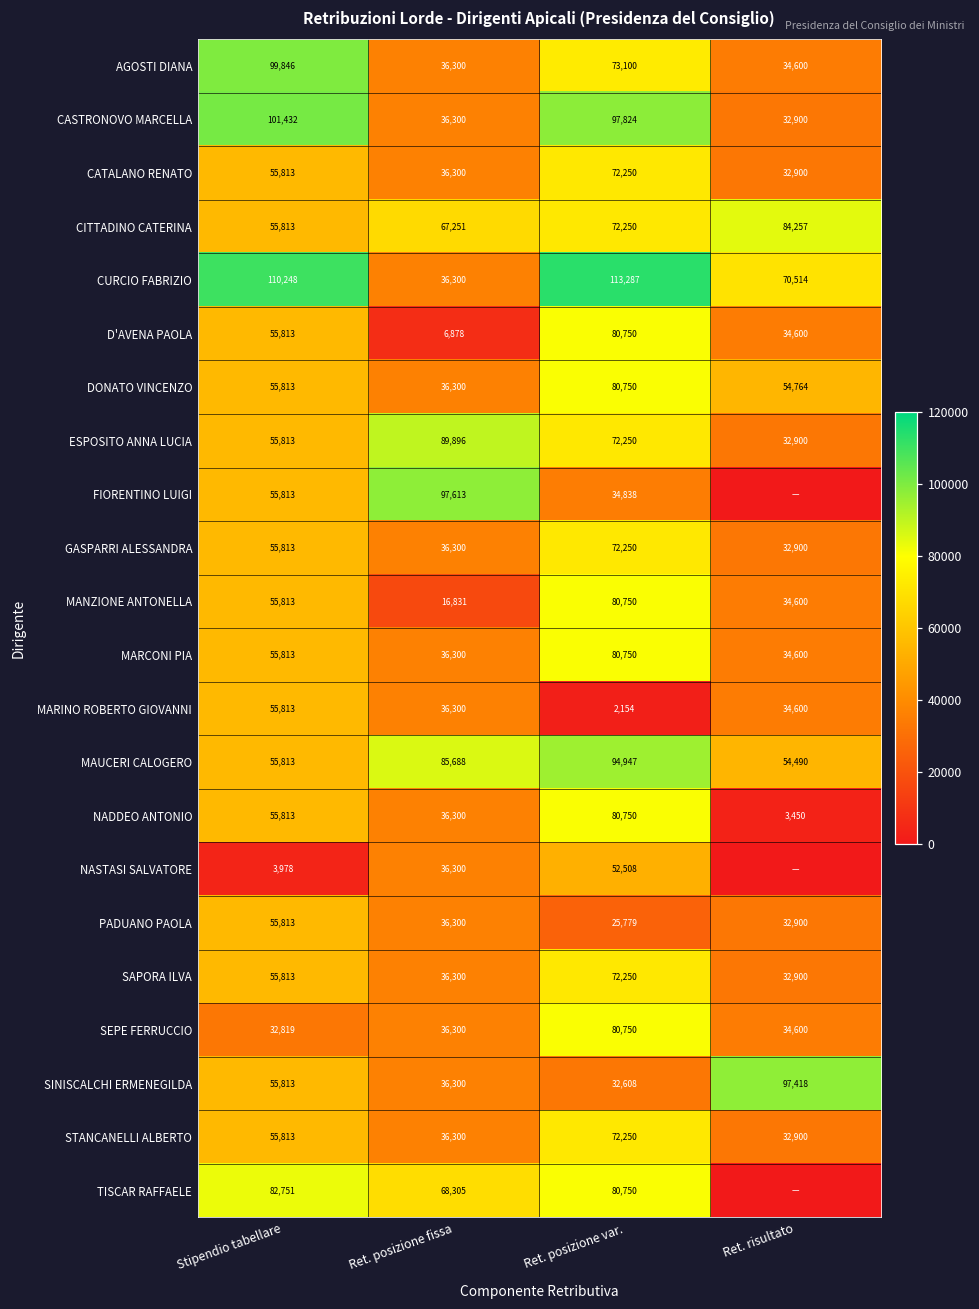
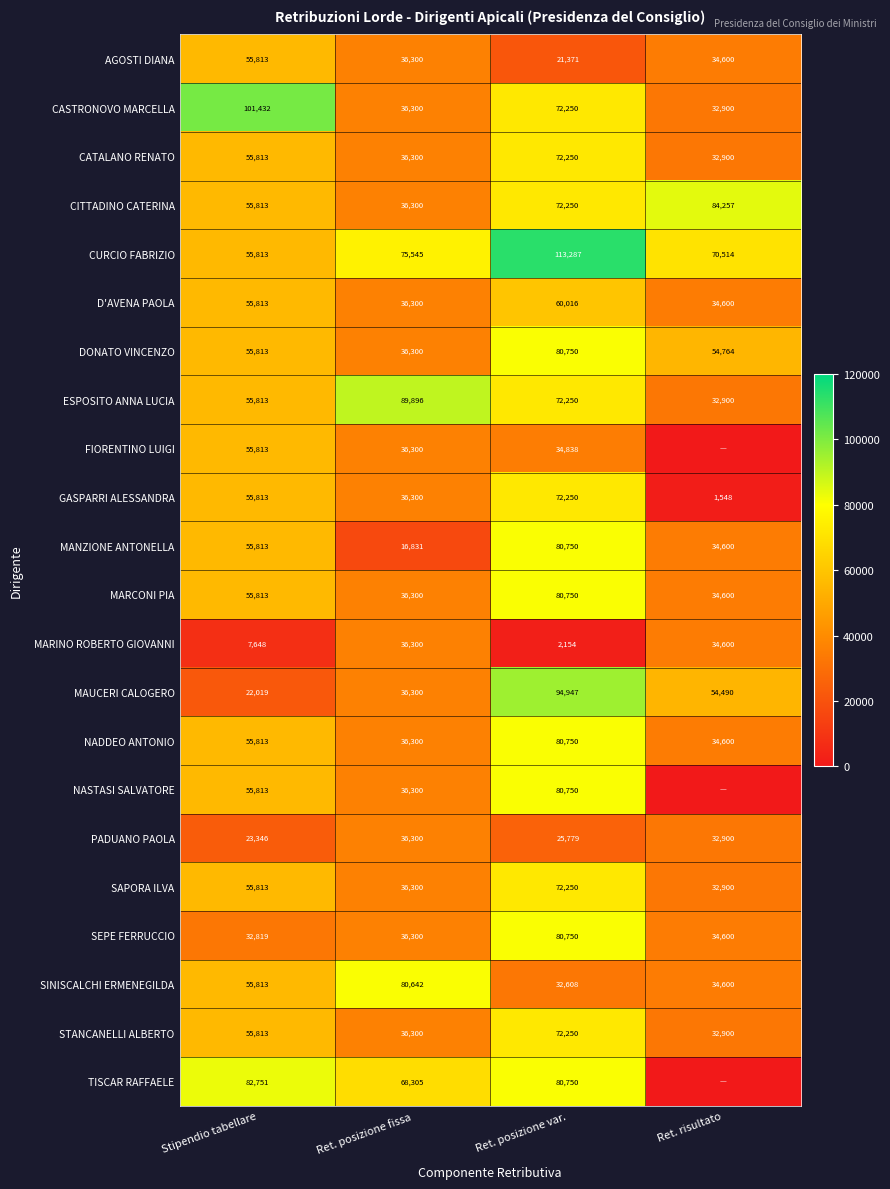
  {
    "AGOSTI DIANA": {
-     "Stipendio tabellare": "99,846",
+     "Stipendio tabellare": "55,813",
      "Ret. posizione fissa": "36,300",
-     "Ret. posizione var.": "73,100",
+     "Ret. posizione var.": "21,371",
      "Ret. risultato": "34,600"
    },
    "CASTRONOVO MARCELLA": {
      "Stipendio tabellare": "101,432",
      "Ret. posizione fissa": "36,300",
-     "Ret. posizione var.": "97,824",
+     "Ret. posizione var.": "72,250",
      "Ret. risultato": "32,900"
    },
    "CATALANO RENATO": {
      "Stipendio tabellare": "55,813",
      "Ret. posizione fissa": "36,300",
      "Ret. posizione var.": "72,250",
      "Ret. risultato": "32,900"
    },
    "CITTADINO CATERINA": {
      "Stipendio tabellare": "55,813",
-     "Ret. posizione fissa": "67,251",
+     "Ret. posizione fissa": "36,300",
      "Ret. posizione var.": "72,250",
      "Ret. risultato": "84,257"
    },
    "CURCIO FABRIZIO": {
-     "Stipendio tabellare": "110,248",
-     "Ret. posizione fissa": "36,300",
+     "Stipendio tabellare": "55,813",
+     "Ret. posizione fissa": "75,545",
      "Ret. posizione var.": "113,287",
      "Ret. risultato": "70,514"
    },
    "D'AVENA PAOLA": {
      "Stipendio tabellare": "55,813",
-     "Ret. posizione fissa": "6,878",
-     "Ret. posizione var.": "80,750",
+     "Ret. posizione fissa": "36,300",
+     "Ret. posizione var.": "60,016",
      "Ret. risultato": "34,600"
    },
    "DONATO VINCENZO": {
      "Stipendio tabellare": "55,813",
      "Ret. posizione fissa": "36,300",
      "Ret. posizione var.": "80,750",
      "Ret. risultato": "54,764"
    },
    "ESPOSITO ANNA LUCIA": {
      "Stipendio tabellare": "55,813",
      "Ret. posizione fissa": "89,896",
      "Ret. posizione var.": "72,250",
      "Ret. risultato": "32,900"
    },
    "FIORENTINO LUIGI": {
      "Stipendio tabellare": "55,813",
-     "Ret. posizione fissa": "97,613",
+     "Ret. posizione fissa": "36,300",
      "Ret. posizione var.": "34,838"
    },
    "GASPARRI ALESSANDRA": {
      "Stipendio tabellare": "55,813",
      "Ret. posizione fissa": "36,300",
      "Ret. posizione var.": "72,250",
-     "Ret. risultato": "32,900"
+     "Ret. risultato": "1,548"
    },
    "MANZIONE ANTONELLA": {
      "Stipendio tabellare": "55,813",
      "Ret. posizione fissa": "16,831",
      "Ret. posizione var.": "80,750",
      "Ret. risultato": "34,600"
    },
    "MARCONI PIA": {
      "Stipendio tabellare": "55,813",
      "Ret. posizione fissa": "36,300",
      "Ret. posizione var.": "80,750",
      "Ret. risultato": "34,600"
    },
    "MARINO ROBERTO GIOVANNI": {
-     "Stipendio tabellare": "55,813",
+     "Stipendio tabellare": "7,648",
      "Ret. posizione fissa": "36,300",
      "Ret. posizione var.": "2,154",
      "Ret. risultato": "34,600"
    },
    "MAUCERI CALOGERO": {
-     "Stipendio tabellare": "55,813",
-     "Ret. posizione fissa": "85,688",
+     "Stipendio tabellare": "22,019",
+     "Ret. posizione fissa": "36,300",
      "Ret. posizione var.": "94,947",
      "Ret. risultato": "54,490"
    },
    "NADDEO ANTONIO": {
      "Stipendio tabellare": "55,813",
      "Ret. posizione fissa": "36,300",
      "Ret. posizione var.": "80,750",
-     "Ret. risultato": "3,450"
+     "Ret. risultato": "34,600"
    },
    "NASTASI SALVATORE": {
-     "Stipendio tabellare": "3,978",
+     "Stipendio tabellare": "55,813",
      "Ret. posizione fissa": "36,300",
-     "Ret. posizione var.": "52,508"
+     "Ret. posizione var.": "80,750"
    },
    "PADUANO PAOLA": {
-     "Stipendio tabellare": "55,813",
+     "Stipendio tabellare": "23,346",
      "Ret. posizione fissa": "36,300",
      "Ret. posizione var.": "25,779",
      "Ret. risultato": "32,900"
    },
    "SAPORA ILVA": {
      "Stipendio tabellare": "55,813",
      "Ret. posizione fissa": "36,300",
      "Ret. posizione var.": "72,250",
      "Ret. risultato": "32,900"
    },
    "SEPE FERRUCCIO": {
      "Stipendio tabellare": "32,819",
      "Ret. posizione fissa": "36,300",
      "Ret. posizione var.": "80,750",
      "Ret. risultato": "34,600"
    },
    "SINISCALCHI ERMENEGILDA": {
      "Stipendio tabellare": "55,813",
-     "Ret. posizione fissa": "36,300",
+     "Ret. posizione fissa": "80,642",
      "Ret. posizione var.": "32,608",
-     "Ret. risultato": "97,418"
+     "Ret. risultato": "34,600"
    },
    "STANCANELLI ALBERTO": {
      "Stipendio tabellare": "55,813",
      "Ret. posizione fissa": "36,300",
      "Ret. posizione var.": "72,250",
      "Ret. risultato": "32,900"
    },
    "TISCAR RAFFAELE": {
      "Stipendio tabellare": "82,751",
      "Ret. posizione fissa": "68,305",
      "Ret. posizione var.": "80,750"
    }
  }
